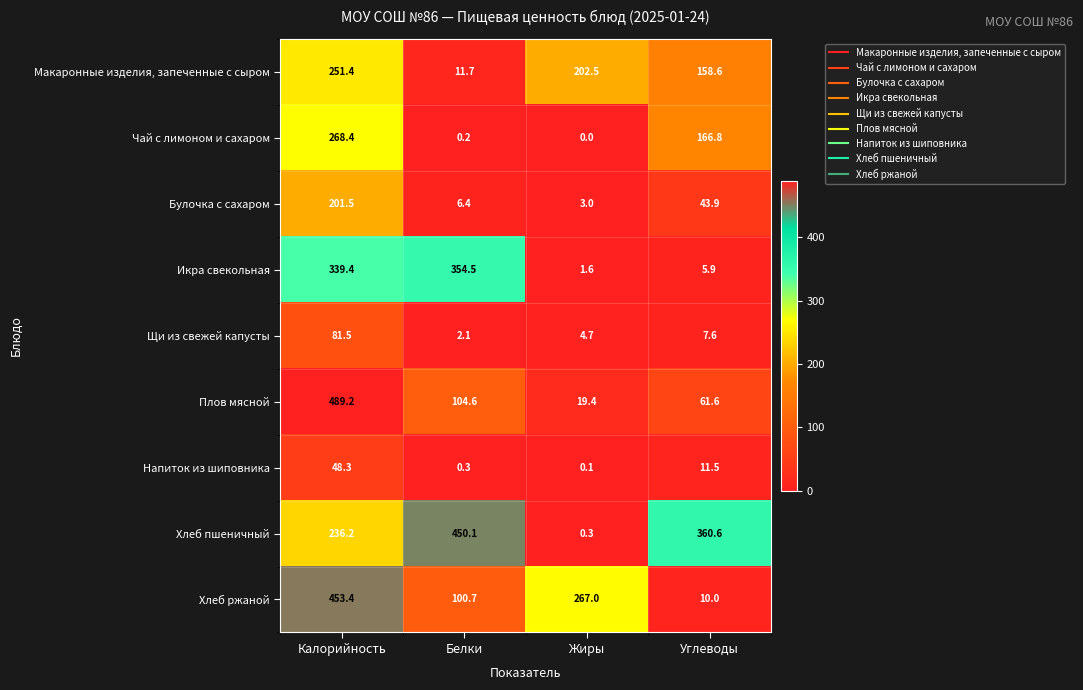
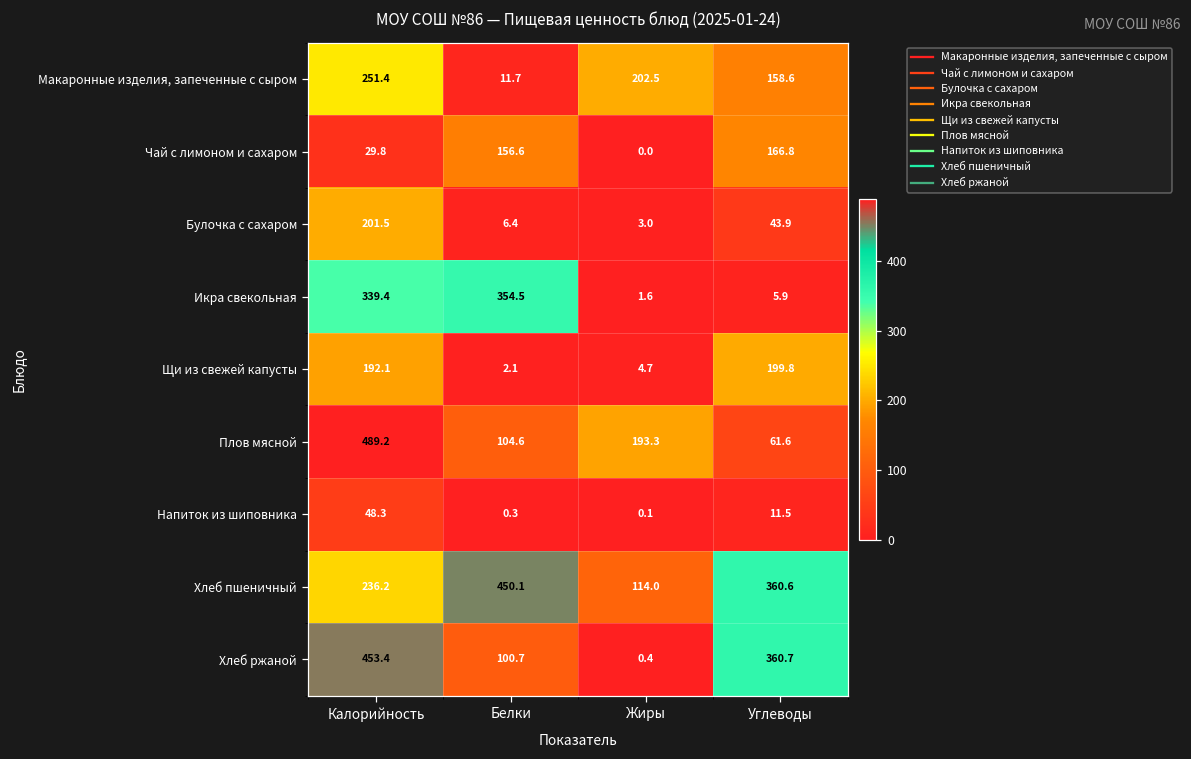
  {
    "Макаронные изделия, запеченные с сыром": {
      "Калорийность": 251.4,
      "Белки": 11.7,
      "Жиры": 202.5,
      "Углеводы": 158.6
    },
    "Чай с лимоном и сахаром": {
-     "Калорийность": 268.4,
-     "Белки": 0.2,
+     "Калорийность": 29.8,
+     "Белки": 156.6,
      "Жиры": 0.0,
      "Углеводы": 166.8
    },
    "Булочка с сахаром": {
      "Калорийность": 201.5,
      "Белки": 6.4,
      "Жиры": 3.0,
      "Углеводы": 43.9
    },
    "Икра свекольная": {
      "Калорийность": 339.4,
      "Белки": 354.5,
      "Жиры": 1.6,
      "Углеводы": 5.9
    },
    "Щи из свежей капусты": {
-     "Калорийность": 81.5,
+     "Калорийность": 192.1,
      "Белки": 2.1,
      "Жиры": 4.7,
-     "Углеводы": 7.6
+     "Углеводы": 199.8
    },
    "Плов мясной": {
      "Калорийность": 489.2,
      "Белки": 104.6,
-     "Жиры": 19.4,
+     "Жиры": 193.3,
      "Углеводы": 61.6
    },
    "Напиток из шиповника": {
      "Калорийность": 48.3,
      "Белки": 0.3,
      "Жиры": 0.1,
      "Углеводы": 11.5
    },
    "Хлеб пшеничный": {
      "Калорийность": 236.2,
      "Белки": 450.1,
-     "Жиры": 0.3,
+     "Жиры": 114.0,
      "Углеводы": 360.6
    },
    "Хлеб ржаной": {
      "Калорийность": 453.4,
      "Белки": 100.7,
-     "Жиры": 267.0,
-     "Углеводы": 10.0
+     "Жиры": 0.4,
+     "Углеводы": 360.7
    }
  }
